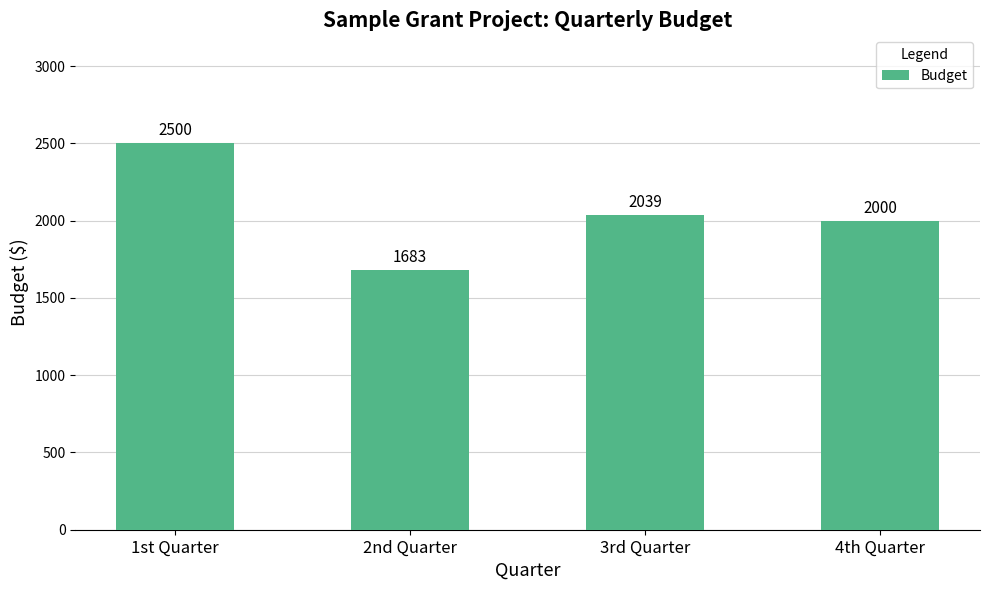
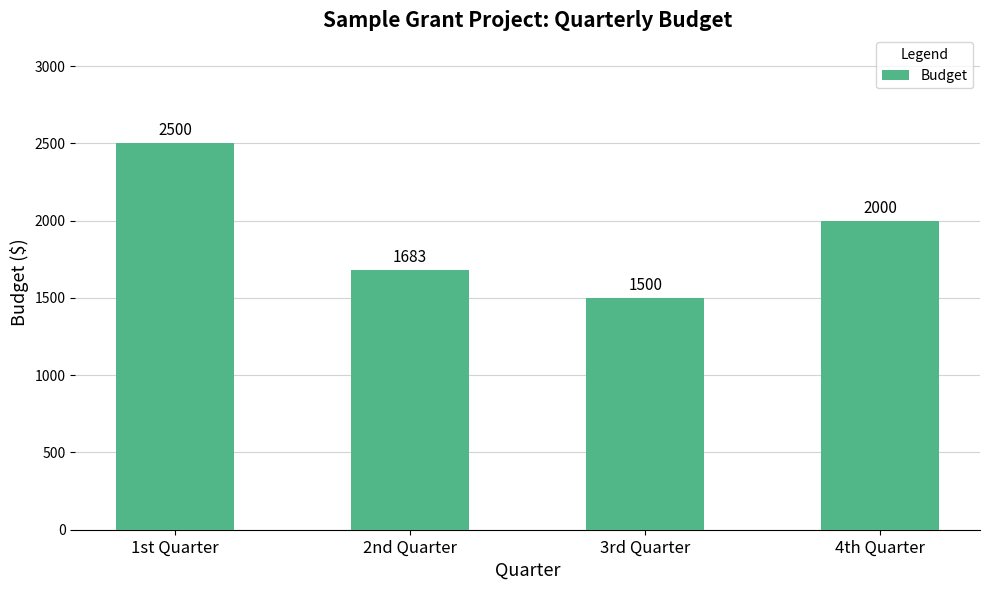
  {
    "1st Quarter": 2500,
    "2nd Quarter": 1683,
-   "3rd Quarter": 2039,
+   "3rd Quarter": 1500,
    "4th Quarter": 2000
  }
